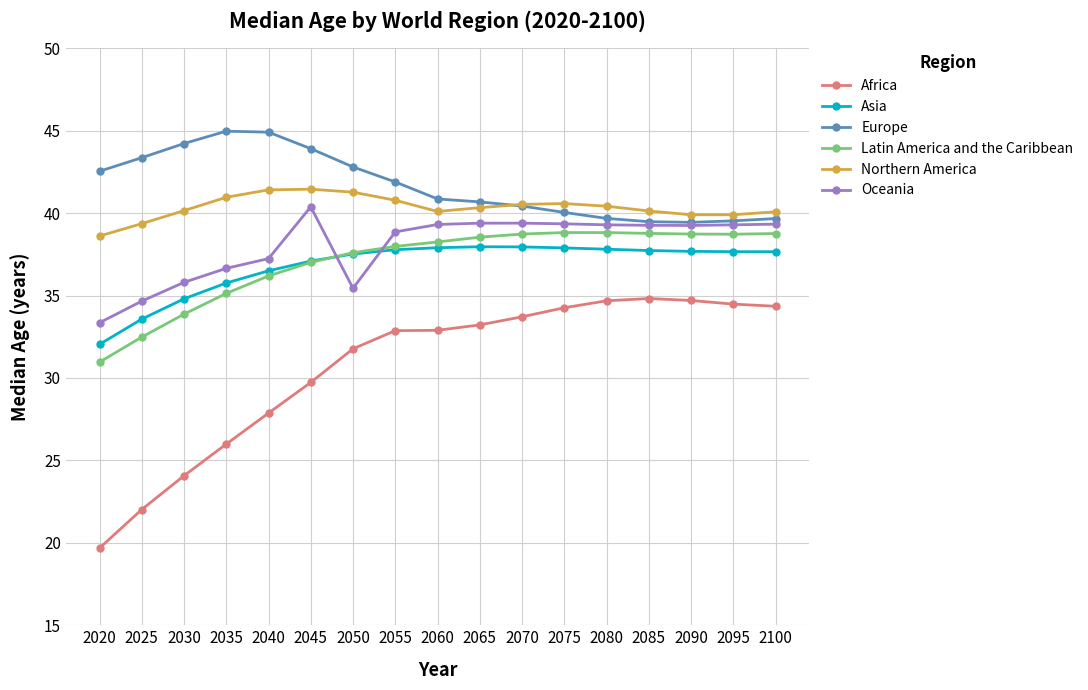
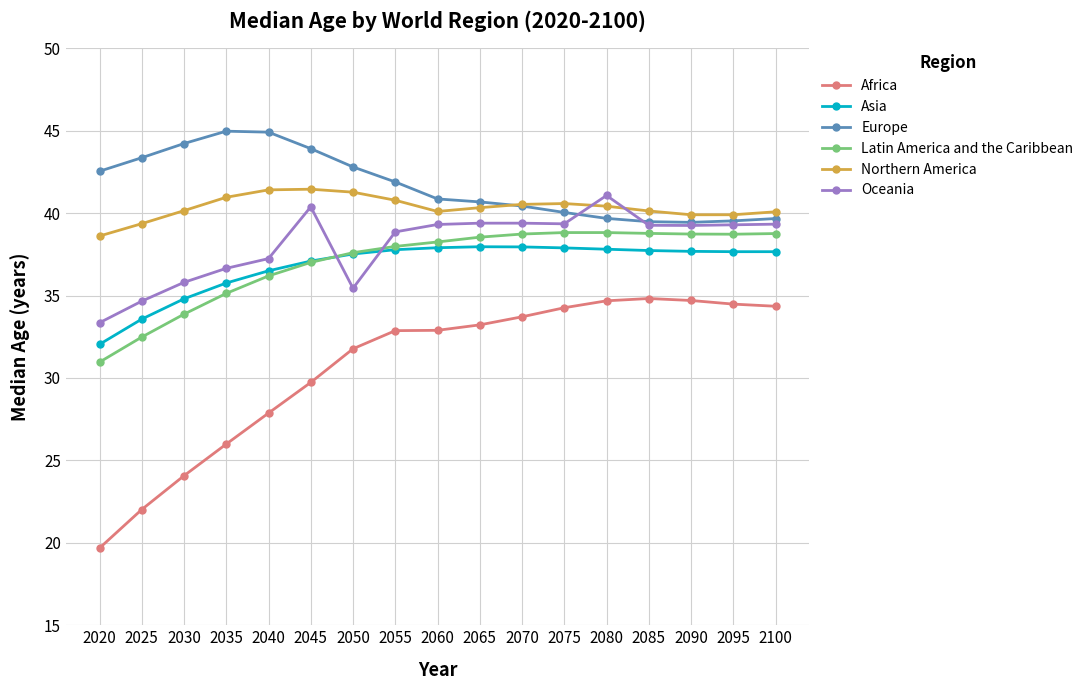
  {
    "Africa": {
      "2020": 19.7,
      "2025": 22.0,
      "2030": 24.1,
      "2035": 26.0,
      "2040": 27.9,
      "2045": 29.7,
      "2050": 31.8,
      "2055": 32.9,
      "2060": 32.9,
      "2065": 33.2,
      "2070": 33.7,
      "2075": 34.3,
      "2080": 34.7,
      "2085": 34.8,
      "2090": 34.7,
      "2095": 34.5,
      "2100": 34.4
    },
    "Asia": {
      "2020": 32.0,
      "2025": 33.6,
      "2030": 34.8,
      "2035": 35.8,
      "2040": 36.5,
      "2055": 37.8,
      "2060": 37.9,
      "2065": 38.0,
      "2070": 38.0,
      "2075": 37.9,
      "2080": 37.8,
      "2085": 37.7,
      "2090": 37.7,
      "2095": 37.7,
      "2100": 37.7
    },
    "Europe": {
      "2020": 42.5,
      "2025": 43.4,
      "2030": 44.2,
      "2035": 45.0,
      "2040": 44.9,
      "2045": 43.9,
      "2050": 42.8,
      "2055": 41.9,
      "2060": 40.9,
      "2065": 40.7,
      "2075": 40.0,
      "2080": 39.7,
      "2085": 39.5,
      "2090": 39.4,
      "2095": 39.5,
      "2100": 39.7
    },
    "Latin America and the Caribbean": {
      "2020": 31.0,
      "2025": 32.5,
      "2030": 33.9,
      "2035": 35.1,
      "2040": 36.2,
      "2055": 38.0,
      "2060": 38.3,
      "2065": 38.5,
      "2070": 38.7,
      "2075": 38.8,
      "2080": 38.8,
      "2085": 38.8,
      "2090": 38.7,
      "2095": 38.7,
      "2100": 38.8
    },
    "Northern America": {
      "2020": 38.6,
      "2025": 39.4,
      "2030": 40.2,
      "2035": 41.0,
      "2040": 41.4,
      "2045": 41.5,
      "2050": 41.3,
      "2055": 40.8,
      "2060": 40.1,
      "2065": 40.3,
      "2075": 40.6,
      "2080": 40.4,
      "2085": 40.1,
      "2090": 39.9,
      "2095": 39.9,
      "2100": 40.1
    },
    "Oceania": {
      "2020": 33.4,
      "2025": 34.7,
      "2030": 35.8,
      "2035": 36.7,
      "2040": 37.2,
      "2045": 40.4,
      "2050": 35.4,
      "2055": 38.9,
      "2060": 39.3,
      "2065": 39.4,
      "2070": 39.4,
      "2075": 39.4,
-     "2080": 39.3,
+     "2080": 41.1,
      "2085": 39.3,
      "2090": 39.3,
      "2095": 39.3,
      "2100": 39.3
    }
  }
